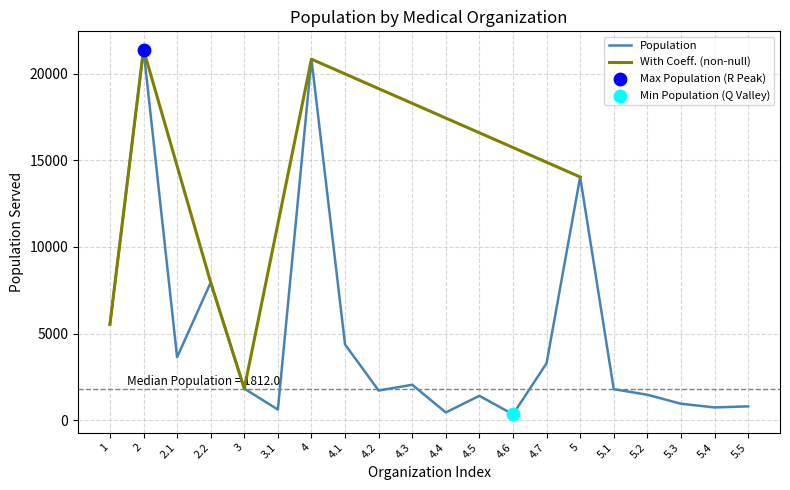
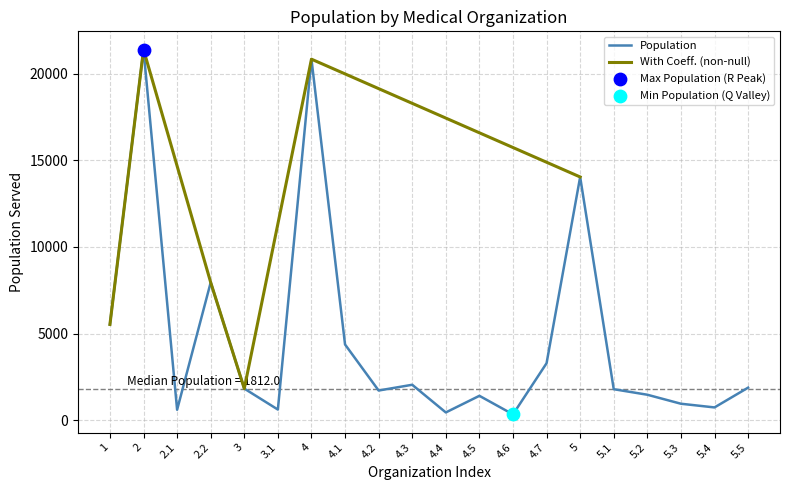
  {
    "Population": {
-     "2.1": 3600,
+     "2.1": 600,
      "3.1": 600,
      "4.1": 4400,
      "4.2": 1700,
      "4.3": 2100,
      "4.4": 500,
      "4.5": 1400,
      "4.7": 3300,
      "5.1": 1800,
      "5.2": 1500,
      "5.3": 1000,
      "5.4": 700,
-     "5.5": 800
+     "5.5": 1900
    }
  }
